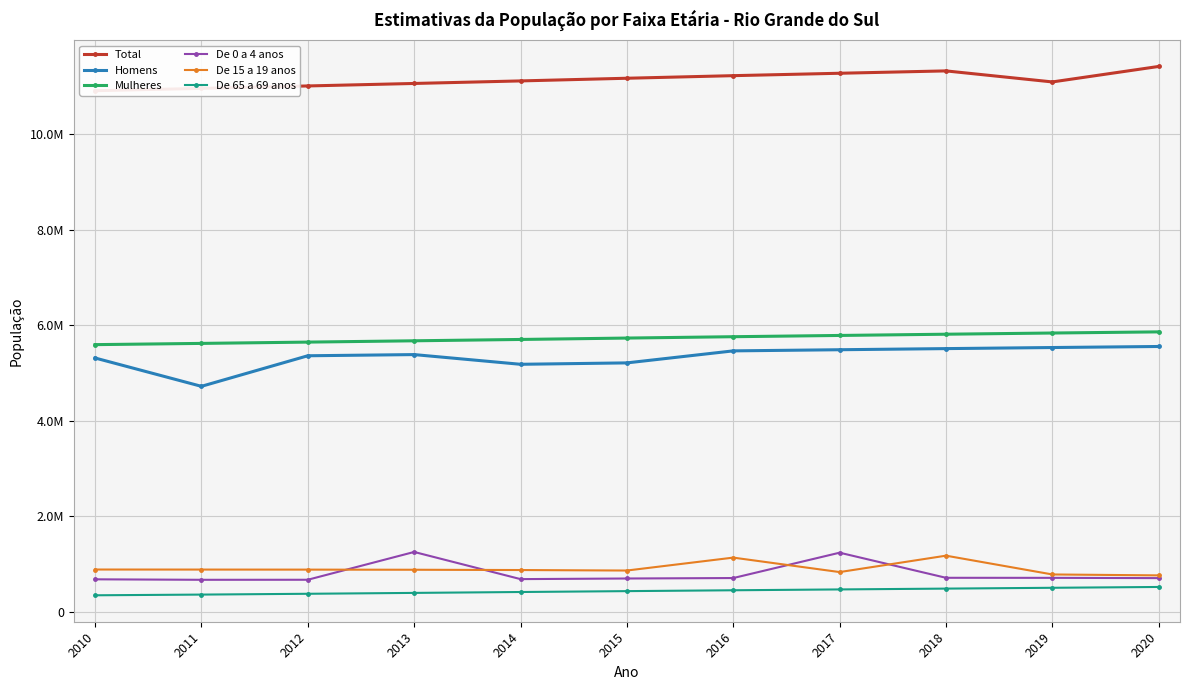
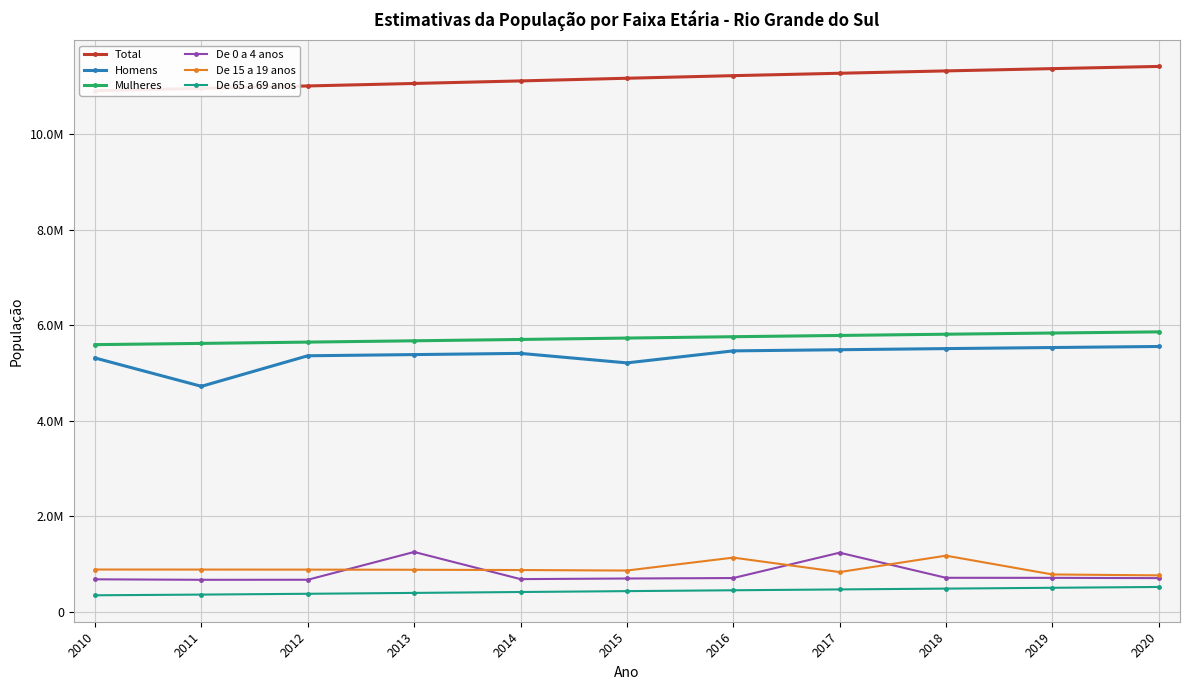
  {
    "Total": {
      "2012": 11000000,
      "2013": 11100000,
      "2014": 11100000,
      "2015": 11200000,
      "2016": 11200000,
      "2017": 11300000,
      "2018": 11300000,
-     "2019": 11100000,
+     "2019": 11400000,
      "2020": 11400000
    },
    "Homens": {
      "2010": 5300000,
      "2011": 4700000,
      "2012": 5400000,
      "2013": 5400000,
-     "2014": 5200000,
+     "2014": 5400000,
      "2015": 5200000,
      "2016": 5500000,
      "2017": 5500000,
      "2018": 5500000,
      "2019": 5500000,
      "2020": 5600000
    },
    "De 0 a 4 anos": {
      "2010": 700000,
      "2011": 700000,
      "2012": 700000,
      "2013": 1300000,
      "2014": 700000,
      "2015": 700000,
      "2016": 700000,
      "2017": 1200000,
      "2018": 700000,
      "2019": 700000,
      "2020": 700000
    },
    "De 15 a 19 anos": {
      "2010": 900000,
      "2011": 900000,
      "2012": 900000,
      "2013": 900000,
      "2014": 900000,
      "2015": 900000,
      "2016": 1100000,
      "2017": 800000,
      "2018": 1200000,
      "2019": 800000,
      "2020": 800000
    }
  }
